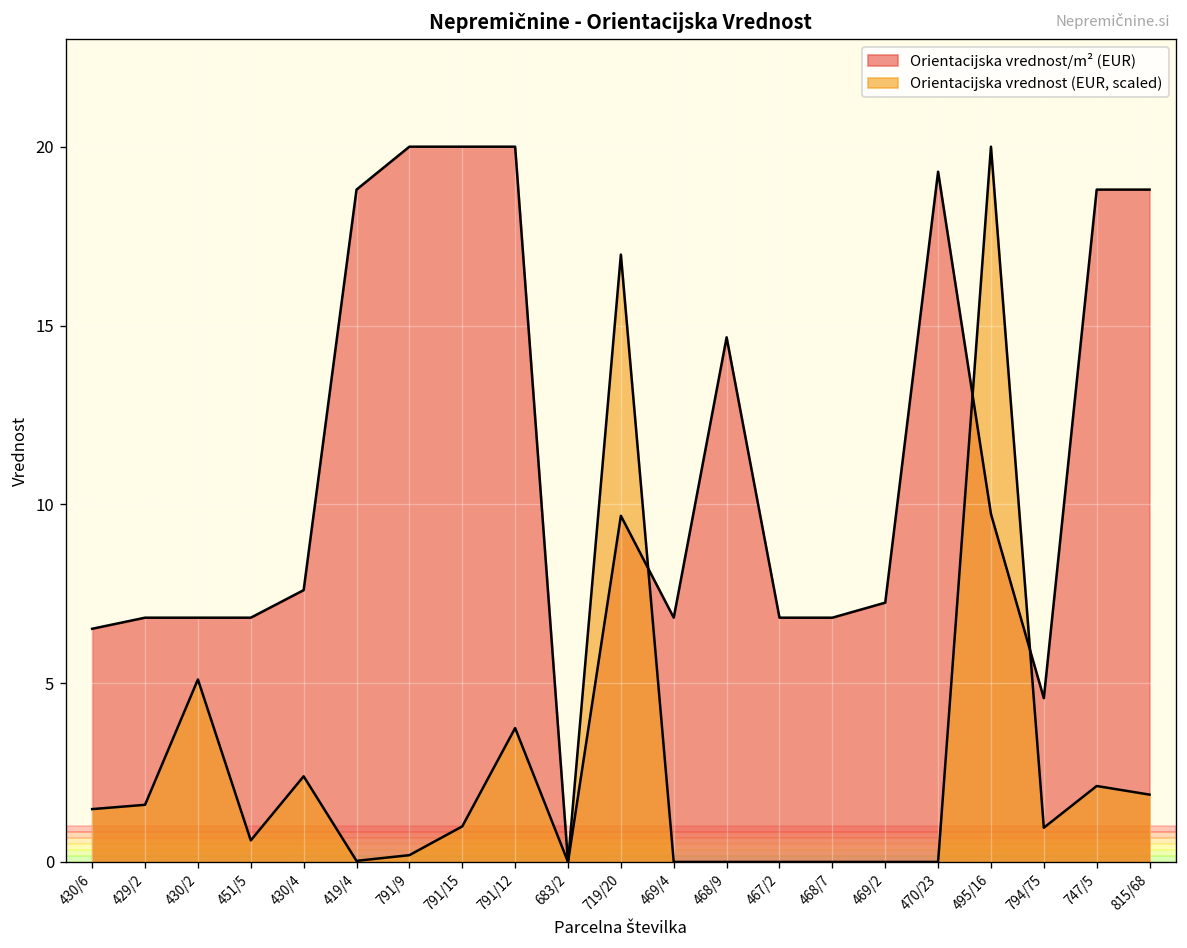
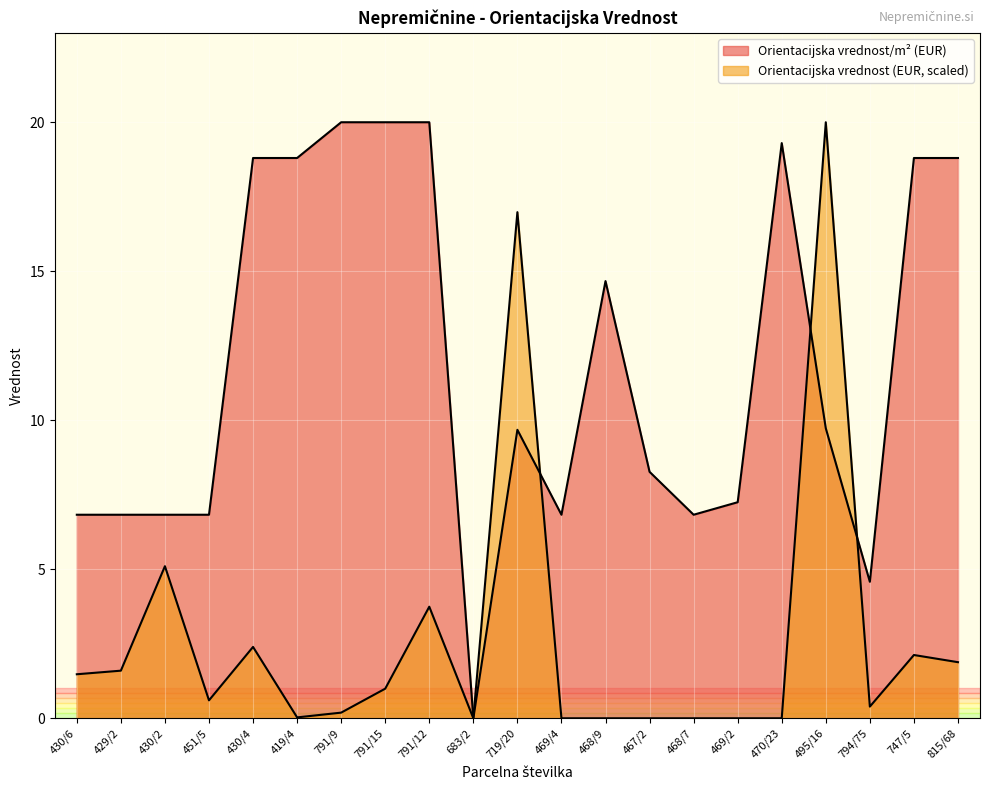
  {
    "Orientacijska vrednost/m² (EUR)": {
-     "430/6": 6.5,
+     "430/6": 6.8,
      "429/2": 6.8,
      "430/2": 6.8,
      "451/5": 6.8,
-     "430/4": 7.6,
+     "430/4": 18.8,
      "419/4": 18.8,
      "791/9": 20.0,
      "791/15": 20.0,
      "791/12": 20.0,
      "719/20": 9.7,
      "469/4": 6.8,
      "468/9": 14.7,
-     "467/2": 6.8,
+     "467/2": 8.3,
      "468/7": 6.8,
      "469/2": 7.3,
      "470/23": 19.3,
      "495/16": 9.7,
      "794/75": 4.6,
      "747/5": 18.8,
      "815/68": 18.8
    },
    "Orientacijska vrednost (EUR, scaled)": {
      "430/6": 1.5,
      "429/2": 1.6,
      "430/2": 5.1,
      "451/5": 0.6,
      "430/4": 2.4,
      "419/4": 0.0,
      "791/9": 0.2,
      "791/15": 1.0,
      "791/12": 3.7,
      "719/20": 17.0,
      "469/4": 0.0,
      "468/9": 0.0,
      "467/2": 0.0,
      "468/7": 0.0,
      "469/2": 0.0,
      "470/23": 0.0,
      "495/16": 20.0,
-     "794/75": 1.0,
+     "794/75": 0.4,
      "747/5": 2.1,
      "815/68": 1.9
    }
  }
